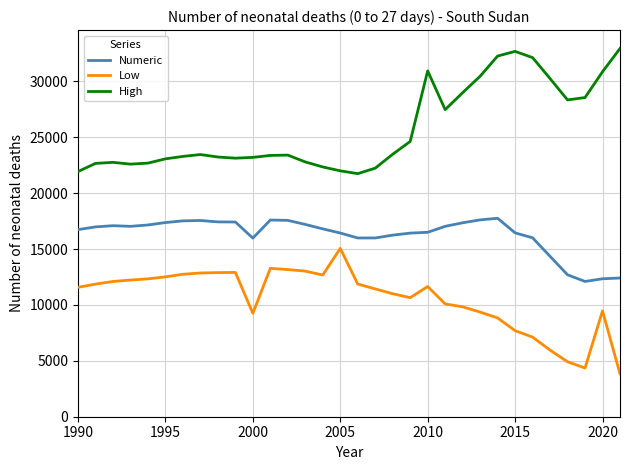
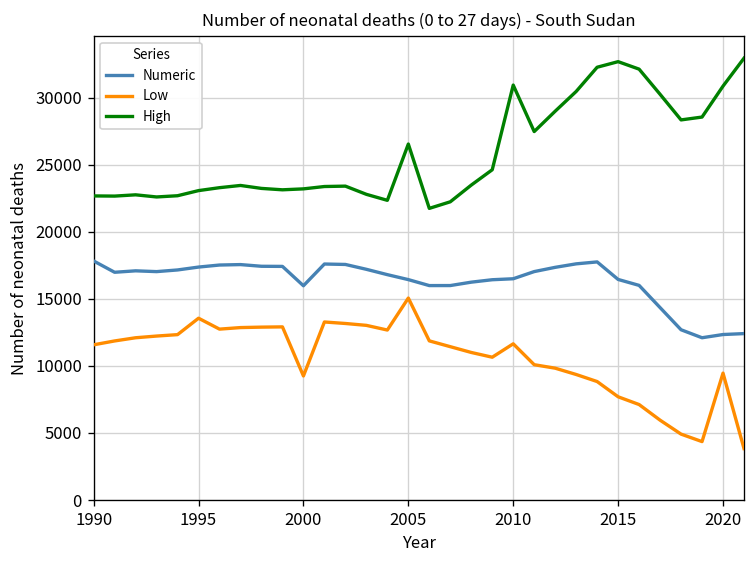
  {
    "Numeric": {
-     "1990": 16700,
+     "1990": 17800,
      "1995": 17400,
      "2000": 16000,
      "2005": 16400,
      "2010": 16500,
      "2015": 16400,
      "2020": 12300
    },
    "Low": {
      "1990": 11600,
-     "1995": 12500,
+     "1995": 13600,
      "2000": 9300,
      "2005": 15100,
      "2010": 11600,
      "2015": 7700,
      "2020": 9500
    },
    "High": {
-     "1990": 21900,
+     "1990": 22700,
      "1995": 23100,
      "2000": 23200,
-     "2005": 22000,
+     "2005": 26500,
      "2010": 30900,
      "2015": 32700,
      "2020": 30900
    }
  }
